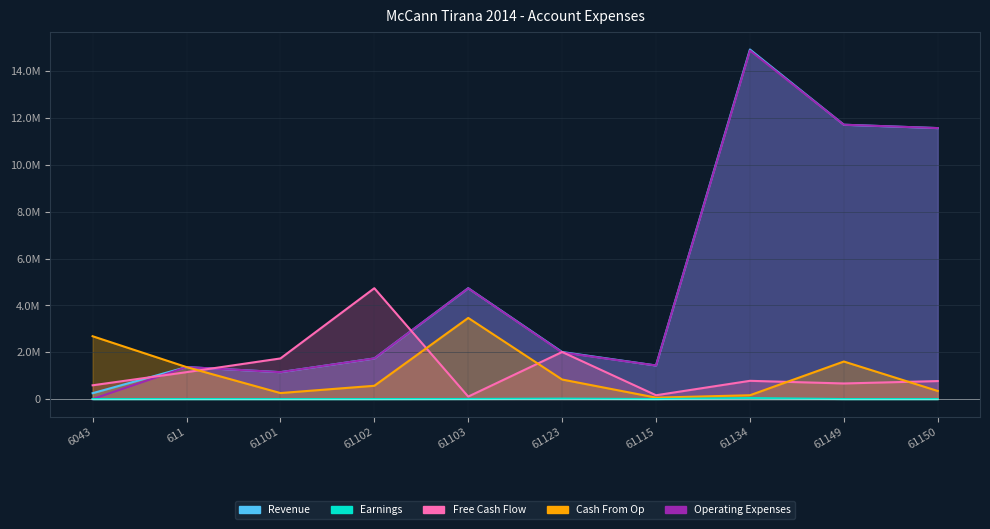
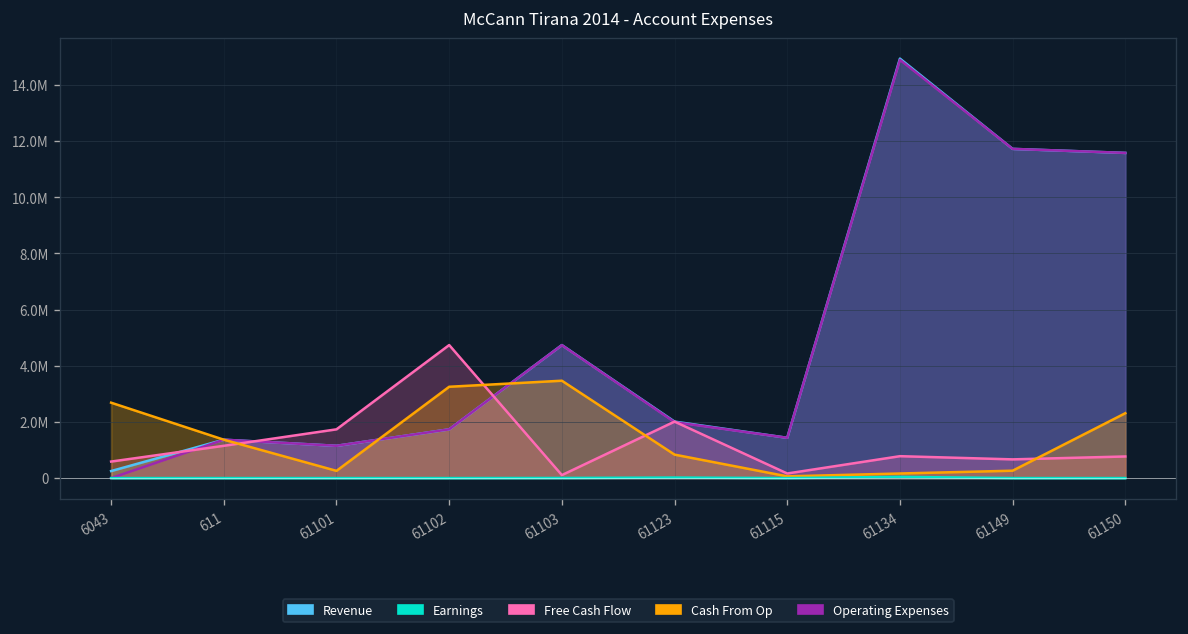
  {
    "Cash From Op": {
      "6043": 2700000,
      "61101": 300000,
-     "61102": 600000,
+     "61102": 3300000,
      "61103": 3500000,
      "61123": 800000,
      "61134": 200000,
-     "61149": 1600000,
-     "61150": 300000
+     "61149": 300000,
+     "61150": 2300000
    }
  }
